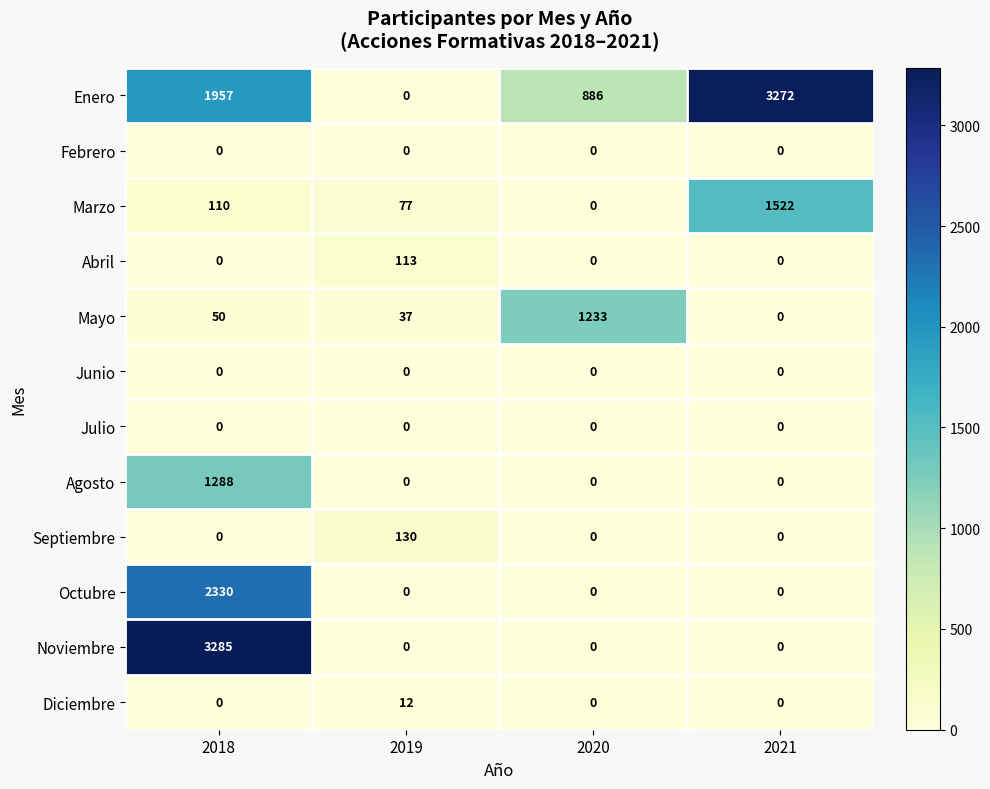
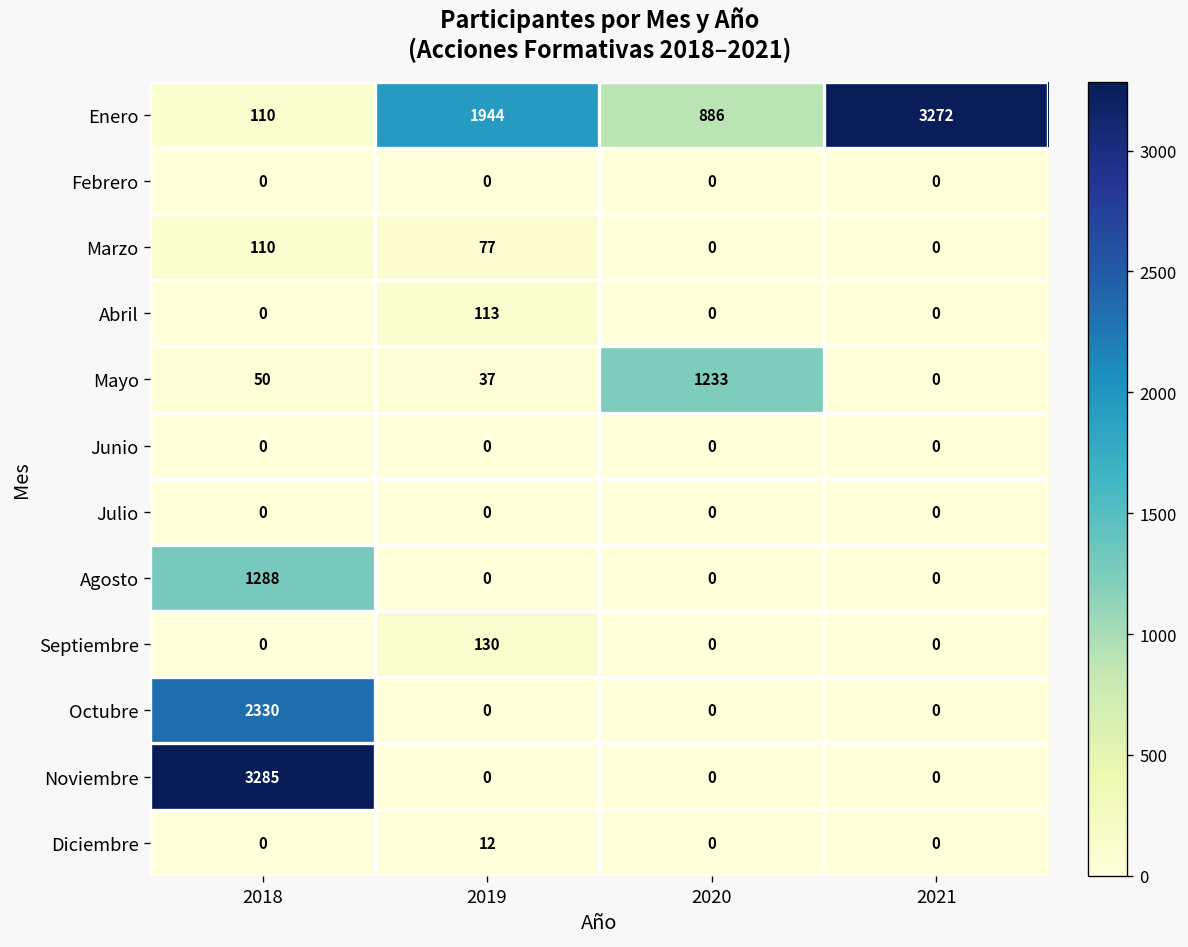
  {
    "Enero": {
-     "2018": 1957,
-     "2019": 0,
+     "2018": 110,
+     "2019": 1944,
      "2020": 886,
      "2021": 3272
    },
    "Febrero": {
      "2018": 0,
      "2019": 0,
      "2020": 0,
      "2021": 0
    },
    "Marzo": {
      "2018": 110,
      "2019": 77,
      "2020": 0,
-     "2021": 1522
+     "2021": 0
    },
    "Abril": {
      "2018": 0,
      "2019": 113,
      "2020": 0,
      "2021": 0
    },
    "Mayo": {
      "2018": 50,
      "2019": 37,
      "2020": 1233,
      "2021": 0
    },
    "Junio": {
      "2018": 0,
      "2019": 0,
      "2020": 0,
      "2021": 0
    },
    "Julio": {
      "2018": 0,
      "2019": 0,
      "2020": 0,
      "2021": 0
    },
    "Agosto": {
      "2018": 1288,
      "2019": 0,
      "2020": 0,
      "2021": 0
    },
    "Septiembre": {
      "2018": 0,
      "2019": 130,
      "2020": 0,
      "2021": 0
    },
    "Octubre": {
      "2018": 2330,
      "2019": 0,
      "2020": 0,
      "2021": 0
    },
    "Noviembre": {
      "2018": 3285,
      "2019": 0,
      "2020": 0,
      "2021": 0
    },
    "Diciembre": {
      "2018": 0,
      "2019": 12,
      "2020": 0,
      "2021": 0
    }
  }
